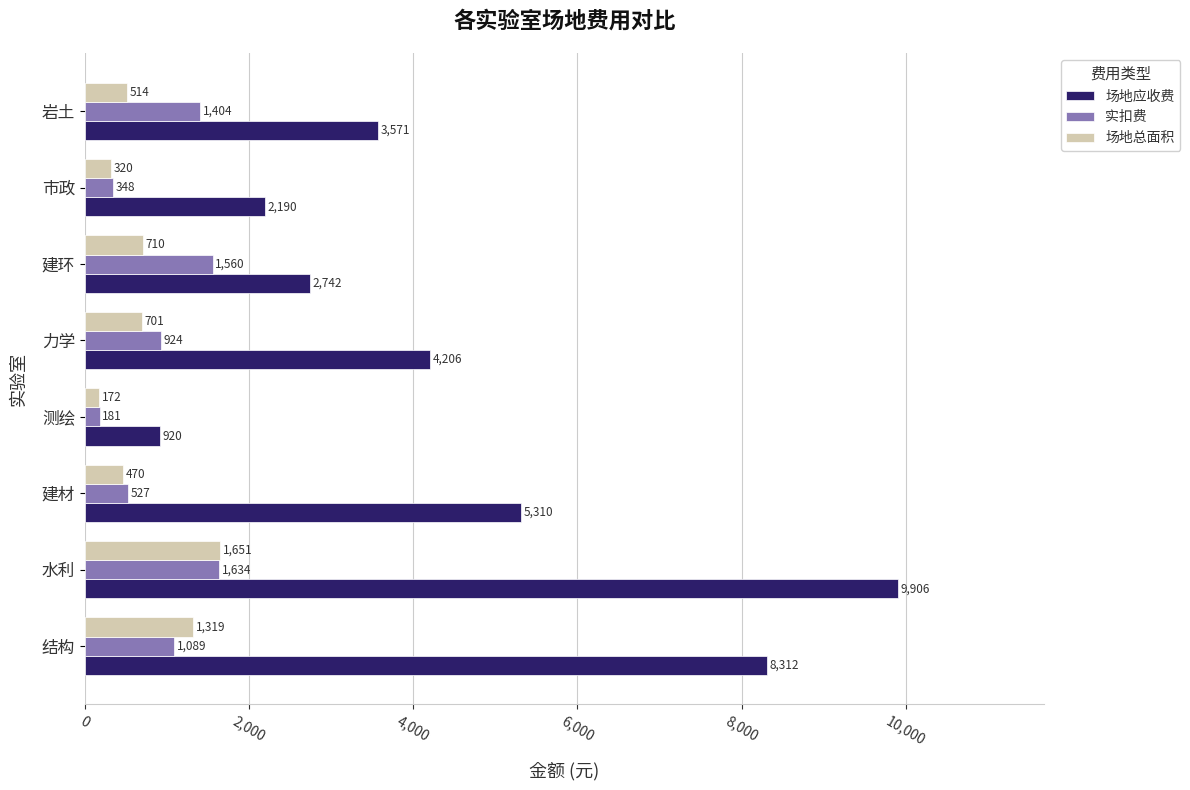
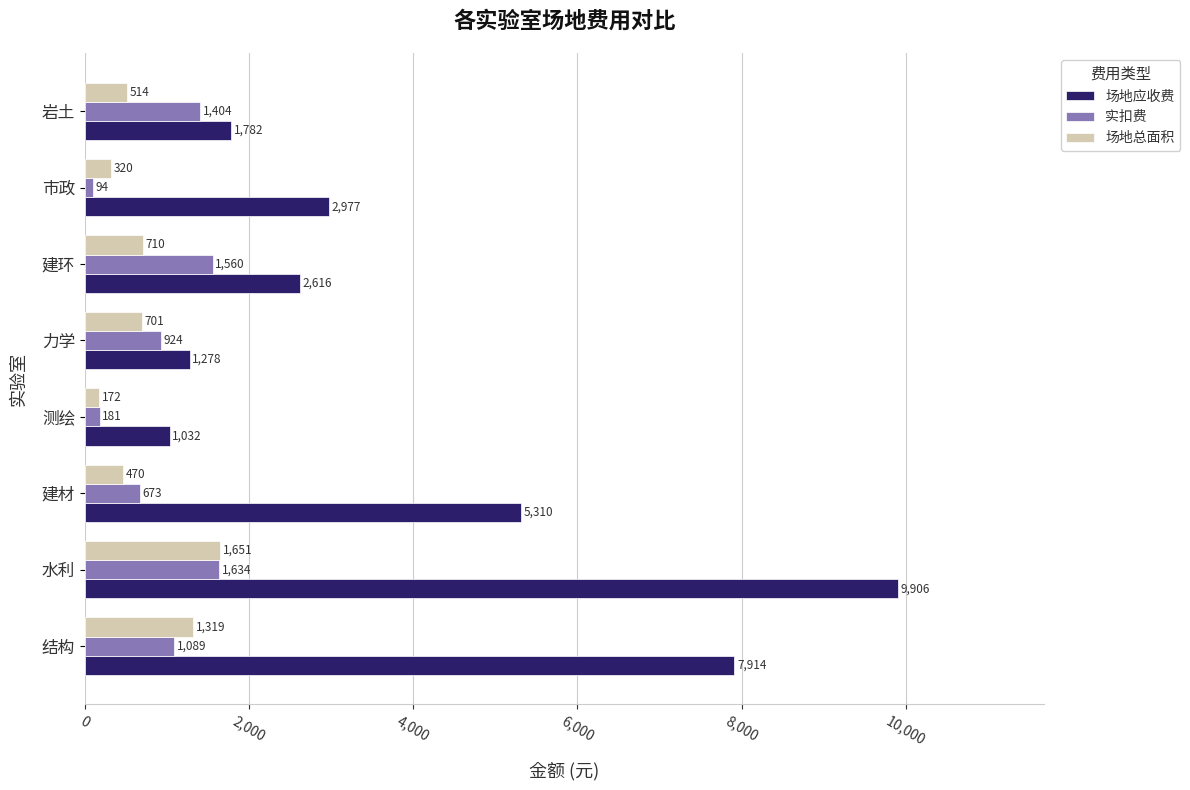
  {
    "场地应收费": {
-     "岩土": "3,571",
-     "市政": "2,190",
-     "建环": "2,742",
-     "力学": "4,206",
-     "测绘": "920",
+     "岩土": "1,782",
+     "市政": "2,977",
+     "建环": "2,616",
+     "力学": "1,278",
+     "测绘": "1,032",
      "建材": "5,310",
      "水利": "9,906",
-     "结构": "8,312"
+     "结构": "7,914"
    },
    "实扣费": {
      "岩土": "1,404",
-     "市政": "348",
+     "市政": "94",
      "建环": "1,560",
      "力学": "924",
      "测绘": "181",
-     "建材": "527",
+     "建材": "673",
      "水利": "1,634",
      "结构": "1,089"
    },
    "场地总面积": {
      "岩土": "514",
      "市政": "320",
      "建环": "710",
      "力学": "701",
      "测绘": "172",
      "建材": "470",
      "水利": "1,651",
      "结构": "1,319"
    }
  }
